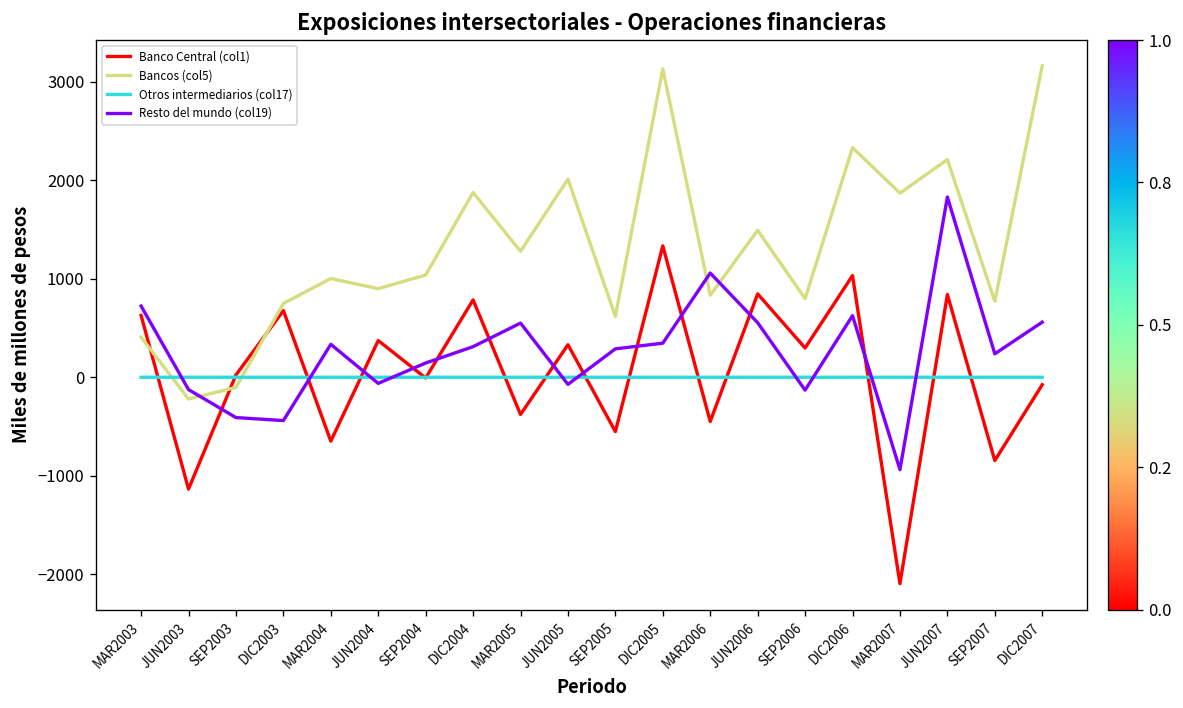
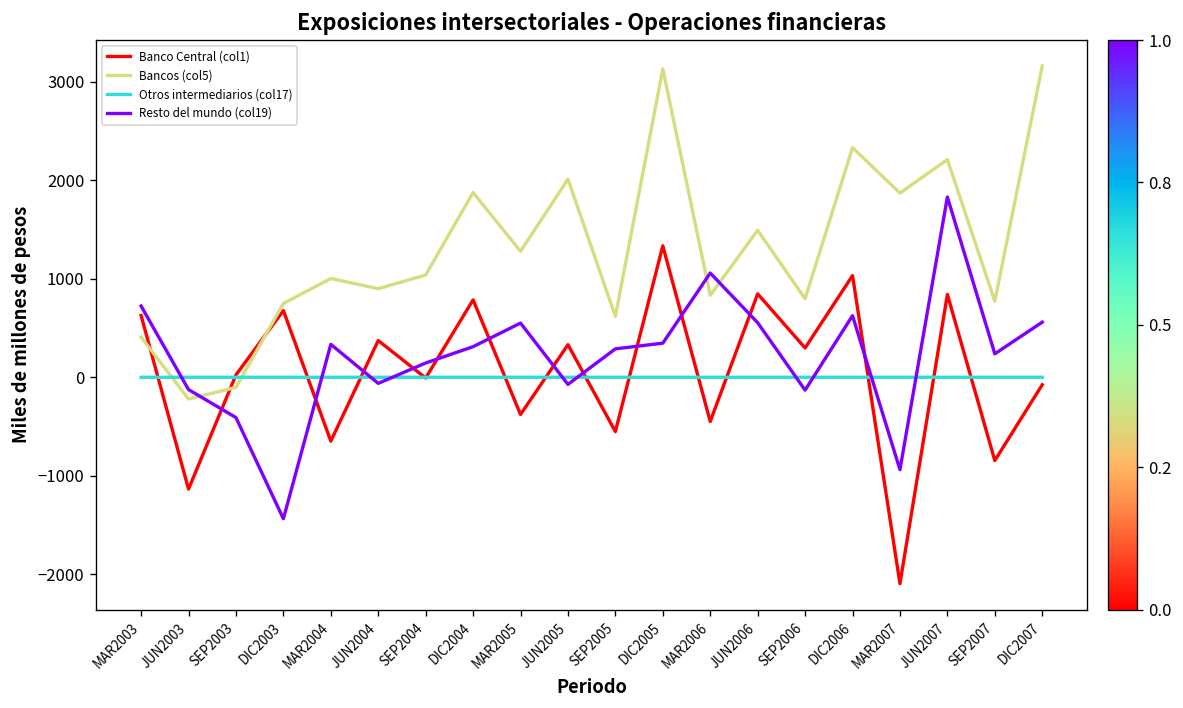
  {
    "Banco Central (col1)": {
      "MAR2003": 600,
      "JUN2003": -1100,
      "DIC2003": 700,
      "MAR2004": -600,
      "JUN2004": 400,
      "DIC2004": 800,
      "MAR2005": -400,
      "JUN2005": 300,
      "SEP2005": -600,
      "DIC2005": 1300,
      "MAR2006": -400,
      "JUN2006": 800,
      "SEP2006": 300,
      "DIC2006": 1000,
      "MAR2007": -2100,
      "JUN2007": 800,
      "SEP2007": -800,
      "DIC2007": -100
    },
    "Bancos (col5)": {
      "MAR2003": 400,
      "JUN2003": -200,
      "SEP2003": -100,
      "DIC2003": 700,
      "MAR2004": 1000,
      "JUN2004": 900,
      "SEP2004": 1000,
      "DIC2004": 1900,
      "MAR2005": 1300,
      "JUN2005": 2000,
      "SEP2005": 600,
      "DIC2005": 3100,
      "MAR2006": 800,
      "JUN2006": 1500,
      "SEP2006": 800,
      "DIC2006": 2300,
      "MAR2007": 1900,
      "JUN2007": 2200,
      "SEP2007": 800,
      "DIC2007": 3200
    },
    "Otros intermediarios (col17)": {
      "MAR2003": 0,
      "JUN2003": 0,
      "DIC2003": 0,
      "MAR2004": 0,
      "JUN2004": 0,
      "DIC2004": 0,
      "MAR2005": 0,
      "JUN2005": 0,
      "SEP2005": 0,
      "DIC2005": 0,
      "MAR2006": 0,
      "JUN2006": 0,
      "SEP2006": 0,
      "DIC2006": 0,
      "MAR2007": 0,
      "JUN2007": 0,
      "SEP2007": 0,
      "DIC2007": 0
    },
    "Resto del mundo (col19)": {
      "MAR2003": 700,
      "JUN2003": -100,
      "SEP2003": -400,
-     "DIC2003": -400,
+     "DIC2003": -1400,
      "MAR2004": 300,
      "JUN2004": -100,
      "SEP2004": 100,
      "DIC2004": 300,
      "MAR2005": 600,
      "JUN2005": -100,
      "SEP2005": 300,
      "DIC2005": 300,
      "MAR2006": 1100,
      "JUN2006": 600,
      "SEP2006": -100,
      "DIC2006": 600,
      "MAR2007": -900,
      "JUN2007": 1800,
      "SEP2007": 200,
      "DIC2007": 600
    }
  }
